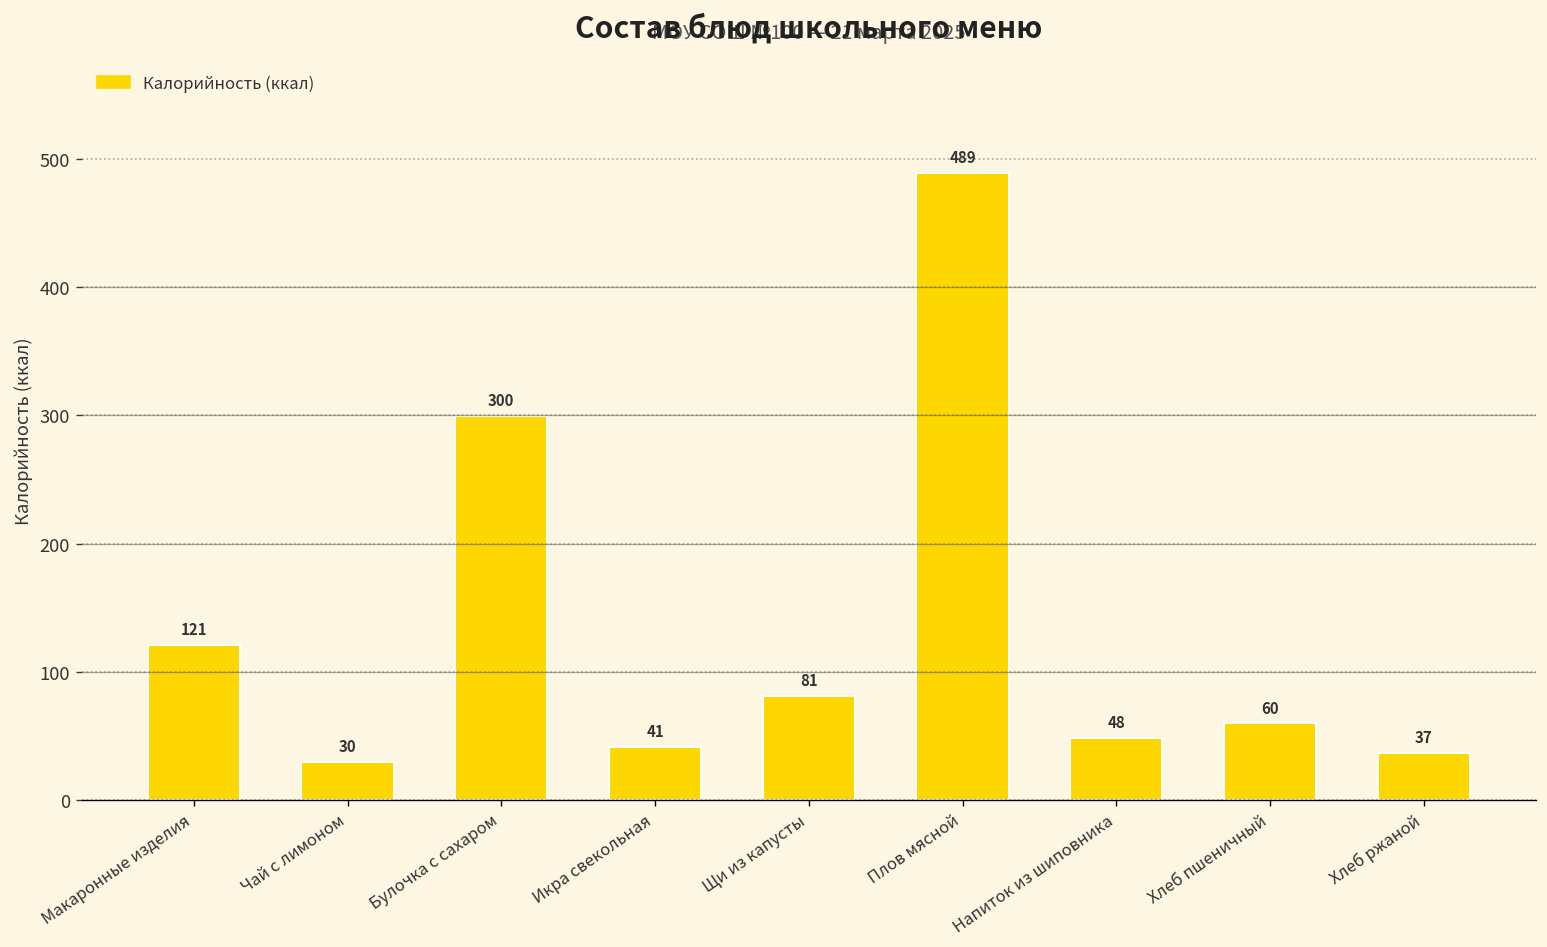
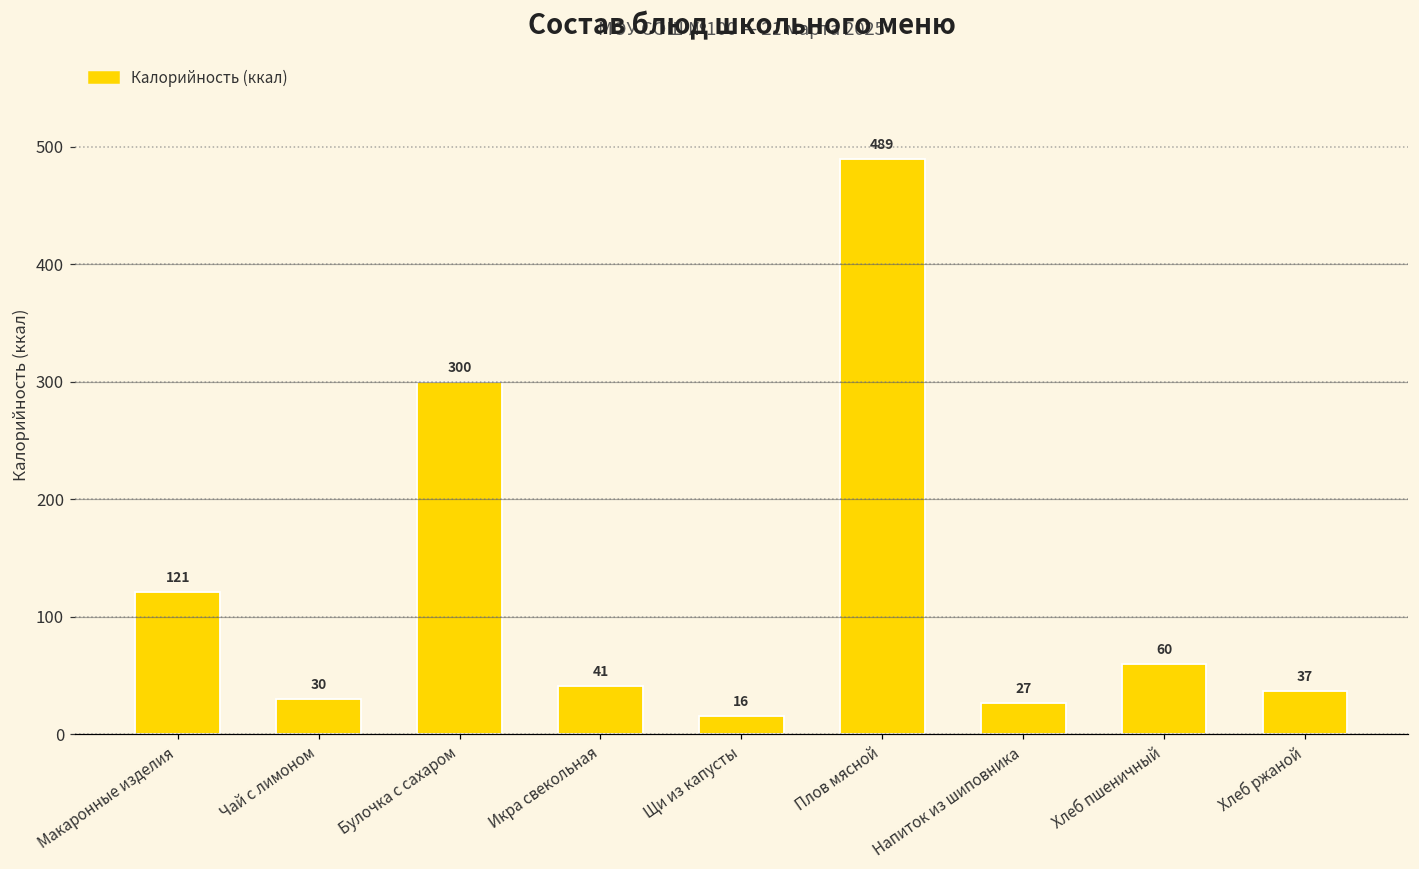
  {
    "Макаронные изделия": 121,
    "Чай с лимоном": 30,
    "Булочка с сахаром": 300,
    "Икра свекольная": 41,
-   "Щи из капусты": 81,
+   "Щи из капусты": 16,
    "Плов мясной": 489,
-   "Напиток из шиповника": 48,
+   "Напиток из шиповника": 27,
    "Хлеб пшеничный": 60,
    "Хлеб ржаной": 37
  }
